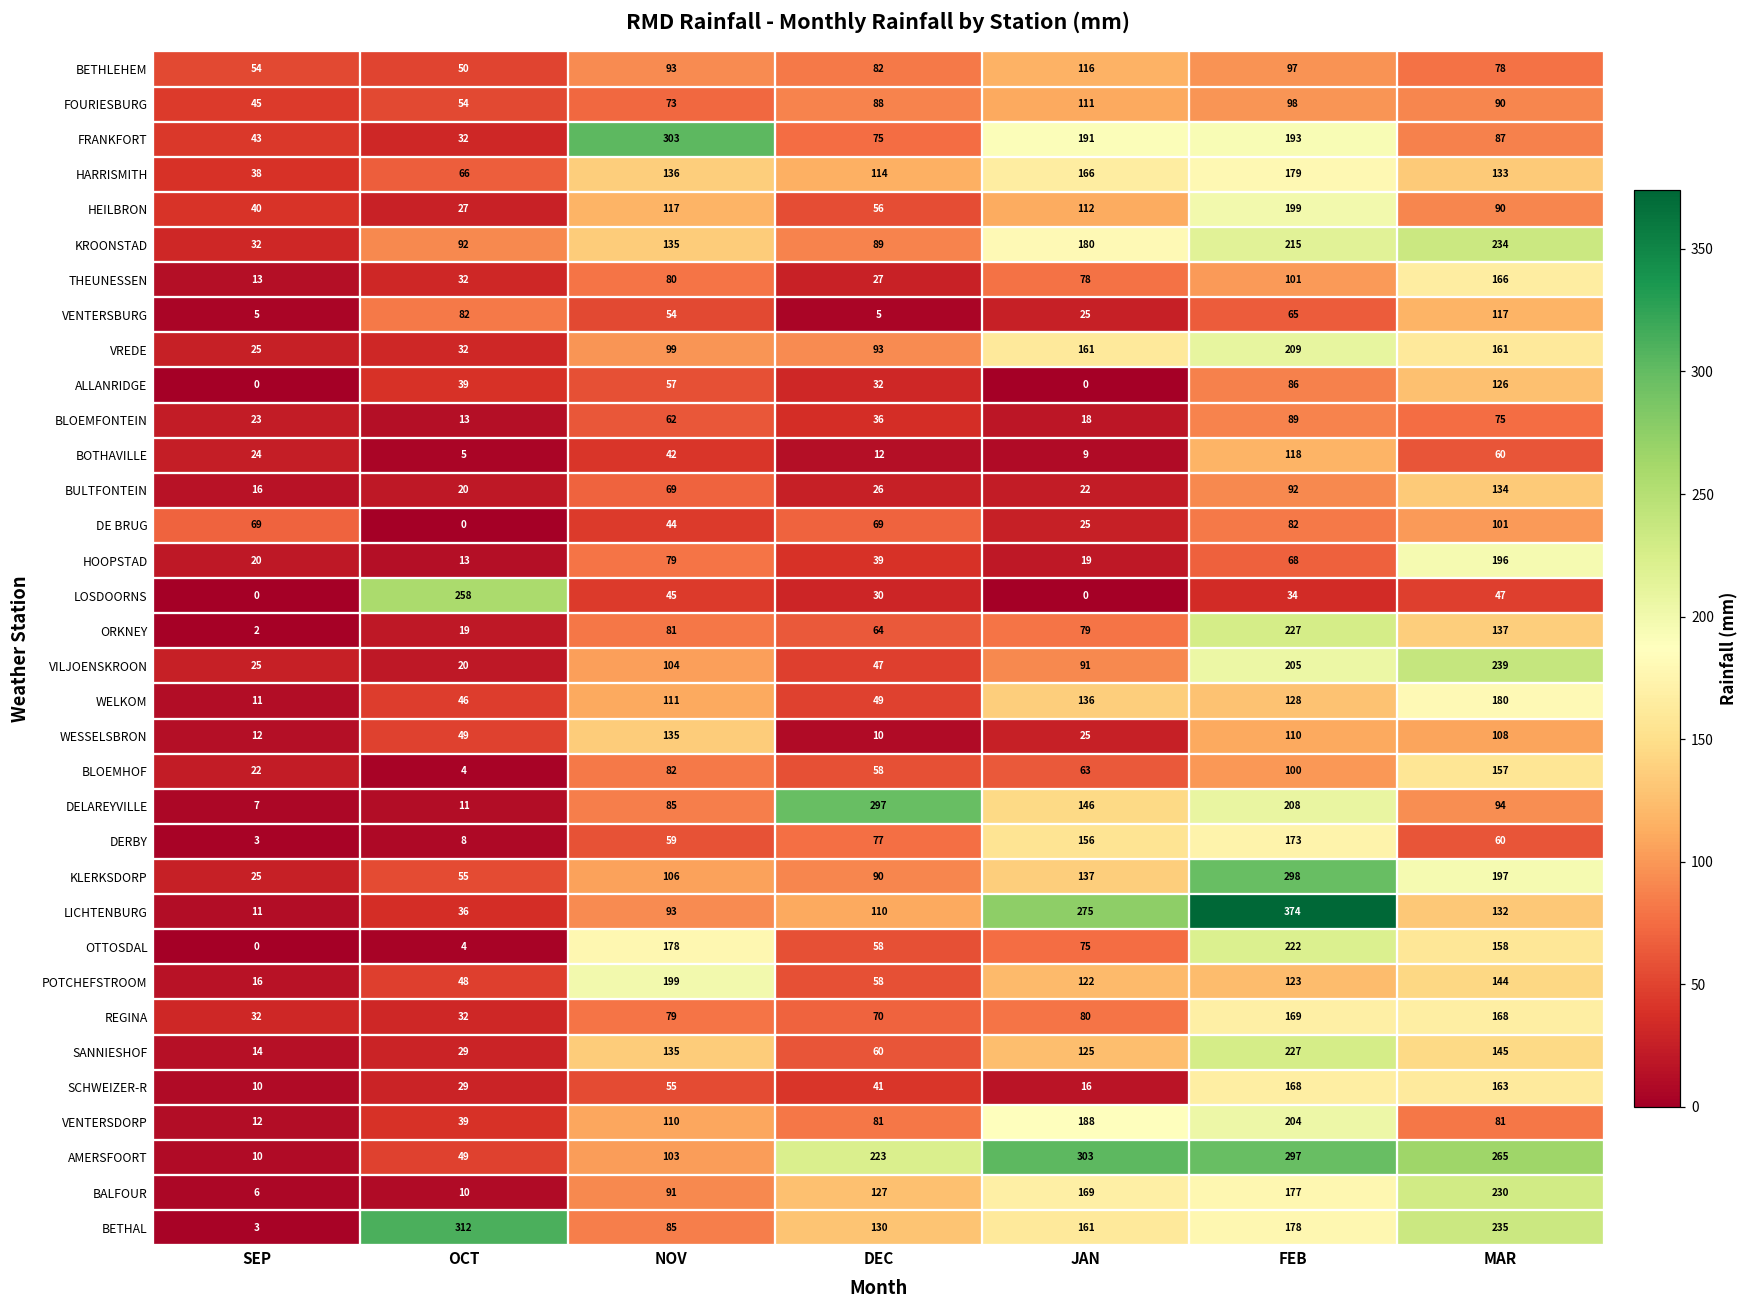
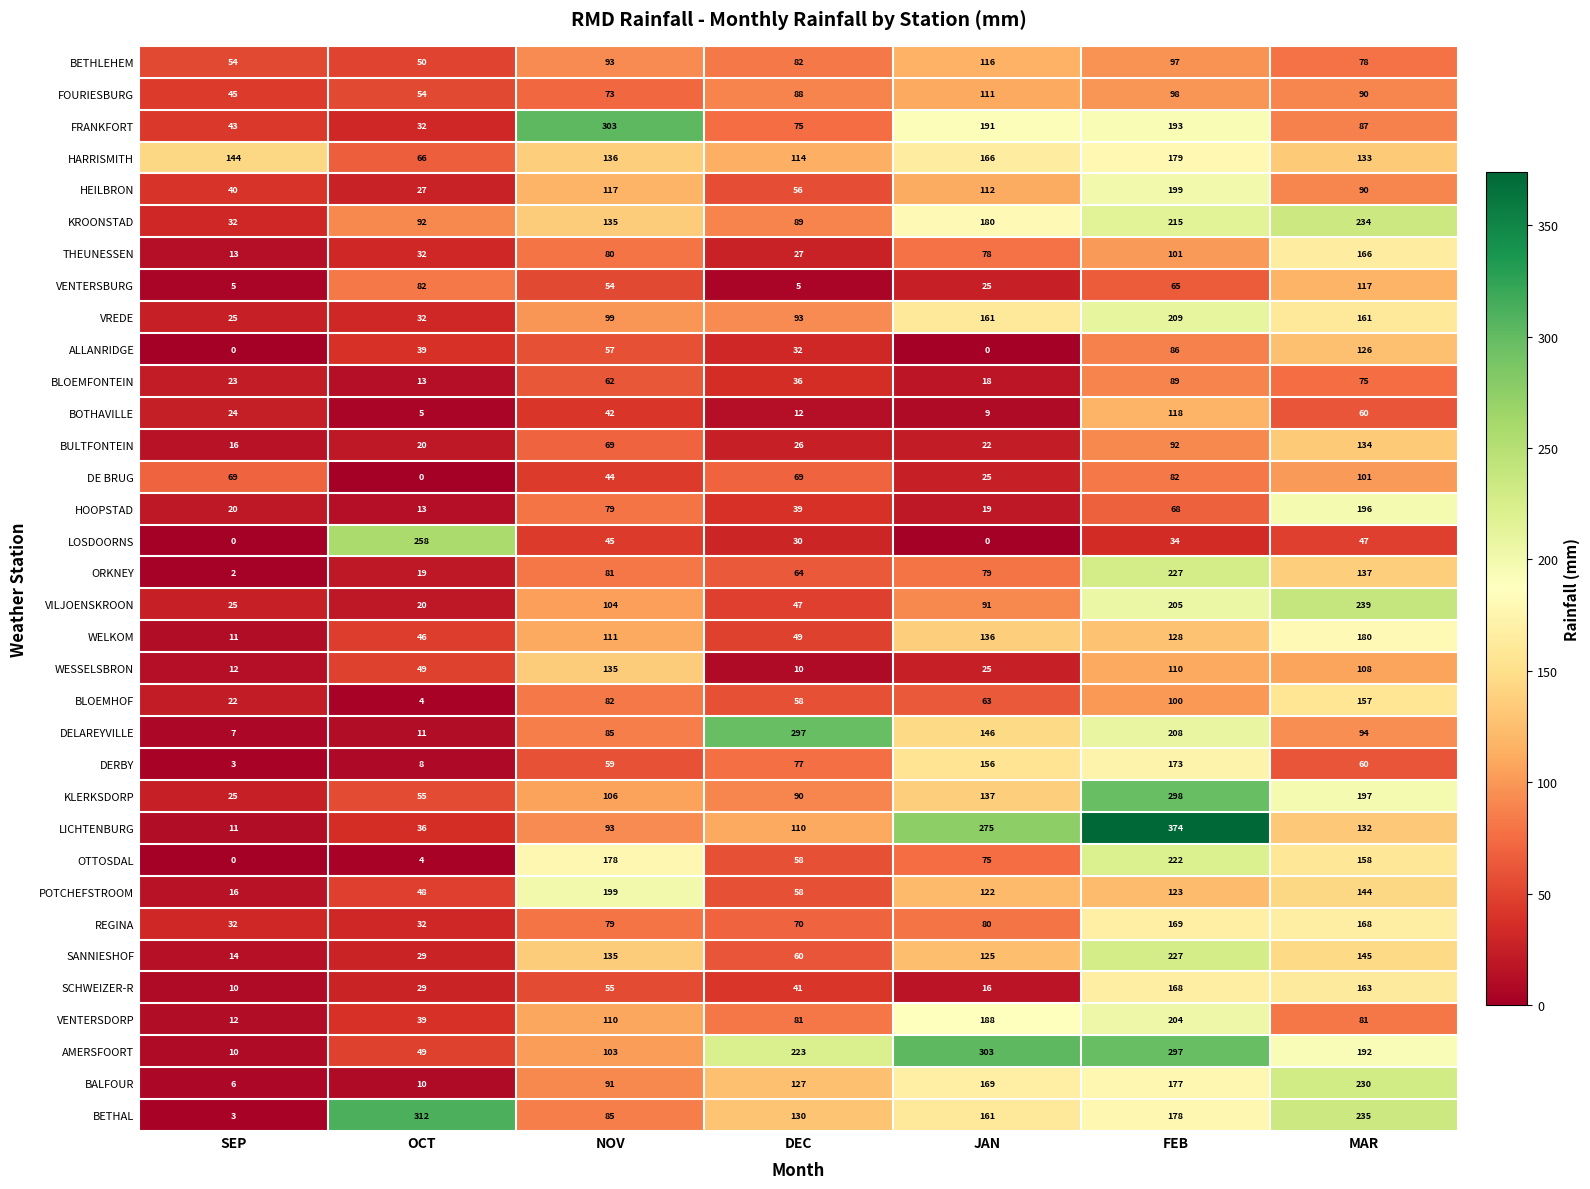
  {
    "HARRISMITH": {
-     "SEP": 38,
+     "SEP": 144,
      "OCT": 66,
      "NOV": 136,
      "DEC": 114,
      "JAN": 166,
      "FEB": 179,
      "MAR": 133
    },
    "AMERSFOORT": {
      "SEP": 10,
      "OCT": 49,
      "NOV": 103,
      "DEC": 223,
      "JAN": 303,
      "FEB": 297,
-     "MAR": 265
+     "MAR": 192
    }
  }
